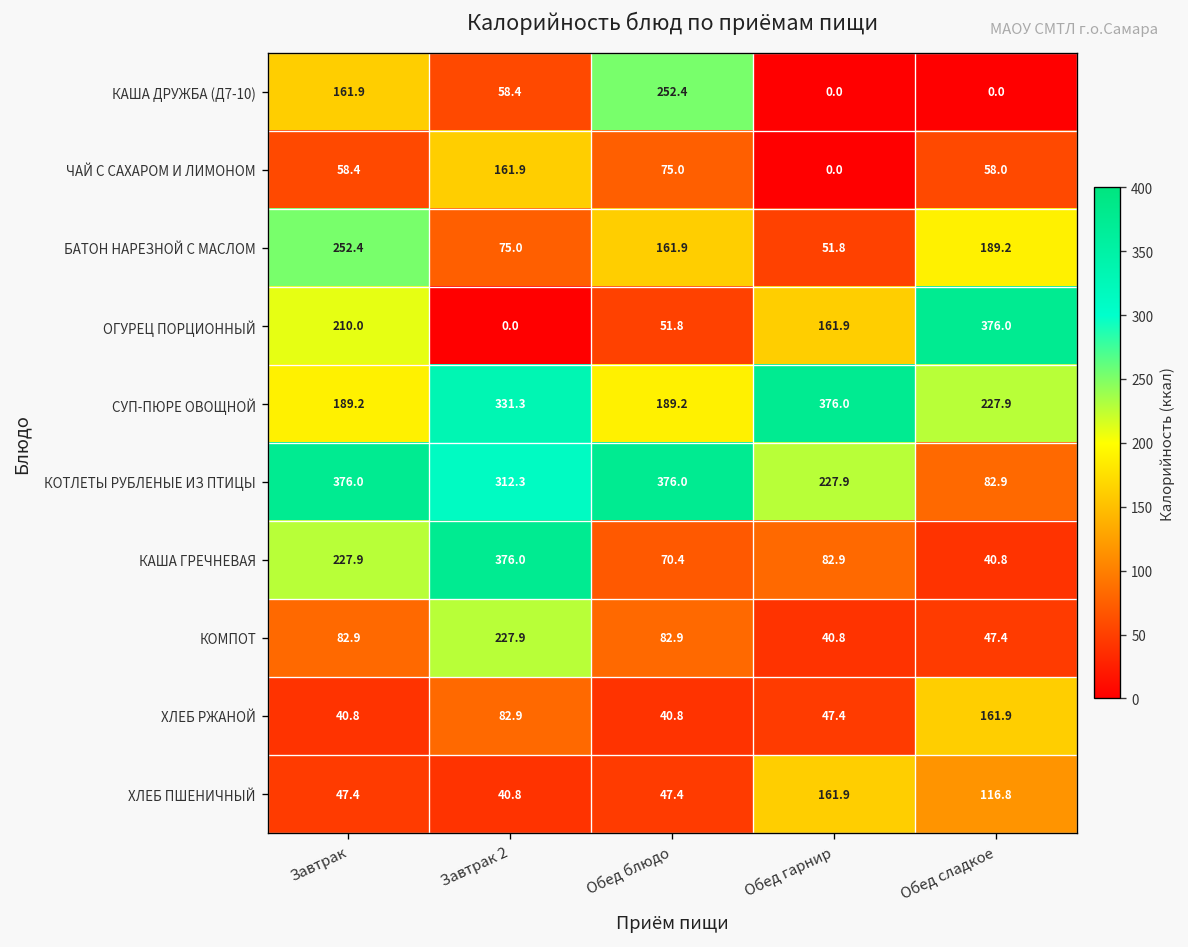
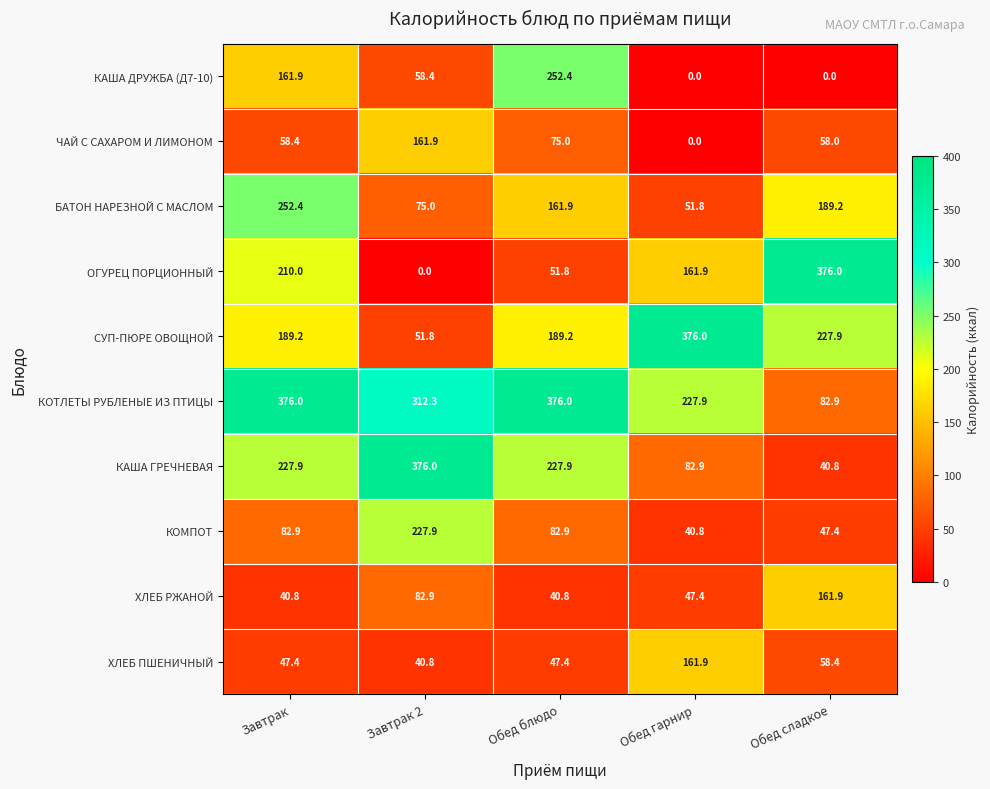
  {
    "КАША ДРУЖБА (Д7-10)": {
      "Завтрак": 161.9,
      "Завтрак 2": 58.4,
      "Обед блюдо": 252.4,
      "Обед гарнир": 0.0,
      "Обед сладкое": 0.0
    },
    "ЧАЙ С САХАРОМ И ЛИМОНОМ": {
      "Завтрак": 58.4,
      "Завтрак 2": 161.9,
      "Обед блюдо": 75.0,
      "Обед гарнир": 0.0,
      "Обед сладкое": 58.0
    },
    "БАТОН НАРЕЗНОЙ С МАСЛОМ": {
      "Завтрак": 252.4,
      "Завтрак 2": 75.0,
      "Обед блюдо": 161.9,
      "Обед гарнир": 51.8,
      "Обед сладкое": 189.2
    },
    "ОГУРЕЦ ПОРЦИОННЫЙ": {
      "Завтрак": 210.0,
      "Завтрак 2": 0.0,
      "Обед блюдо": 51.8,
      "Обед гарнир": 161.9,
      "Обед сладкое": 376.0
    },
    "СУП-ПЮРЕ ОВОЩНОЙ": {
      "Завтрак": 189.2,
-     "Завтрак 2": 331.3,
+     "Завтрак 2": 51.8,
      "Обед блюдо": 189.2,
      "Обед гарнир": 376.0,
      "Обед сладкое": 227.9
    },
    "КОТЛЕТЫ РУБЛЕНЫЕ ИЗ ПТИЦЫ": {
      "Завтрак": 376.0,
      "Завтрак 2": 312.3,
      "Обед блюдо": 376.0,
      "Обед гарнир": 227.9,
      "Обед сладкое": 82.9
    },
    "КАША ГРЕЧНЕВАЯ": {
      "Завтрак": 227.9,
      "Завтрак 2": 376.0,
-     "Обед блюдо": 70.4,
+     "Обед блюдо": 227.9,
      "Обед гарнир": 82.9,
      "Обед сладкое": 40.8
    },
    "КОМПОТ": {
      "Завтрак": 82.9,
      "Завтрак 2": 227.9,
      "Обед блюдо": 82.9,
      "Обед гарнир": 40.8,
      "Обед сладкое": 47.4
    },
    "ХЛЕБ РЖАНОЙ": {
      "Завтрак": 40.8,
      "Завтрак 2": 82.9,
      "Обед блюдо": 40.8,
      "Обед гарнир": 47.4,
      "Обед сладкое": 161.9
    },
    "ХЛЕБ ПШЕНИЧНЫЙ": {
      "Завтрак": 47.4,
      "Завтрак 2": 40.8,
      "Обед блюдо": 47.4,
      "Обед гарнир": 161.9,
-     "Обед сладкое": 116.8
+     "Обед сладкое": 58.4
    }
  }
